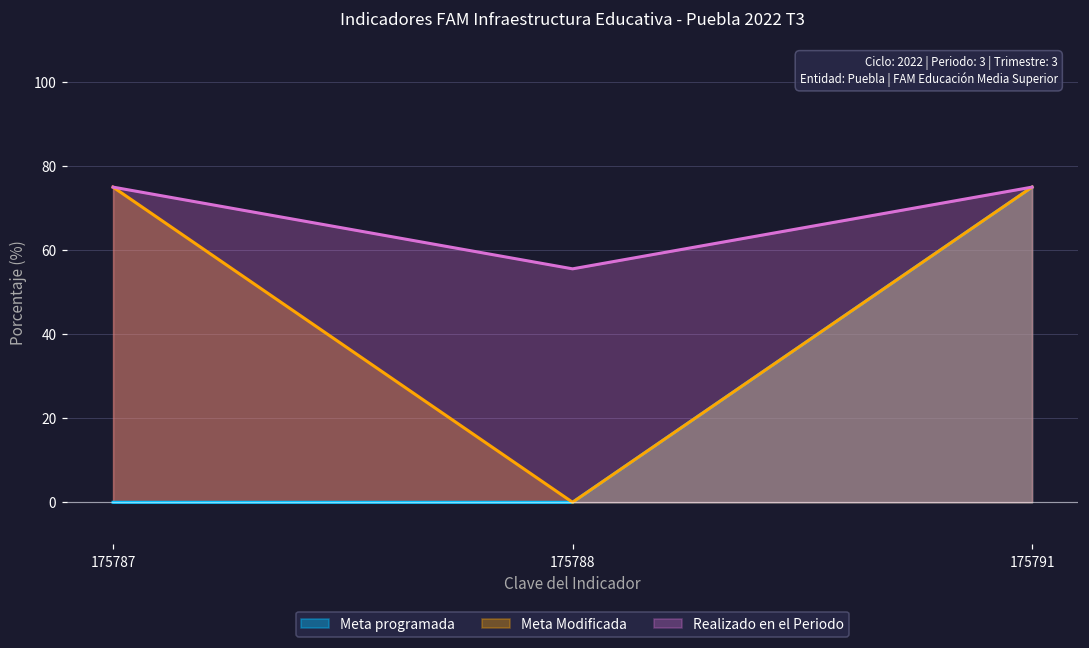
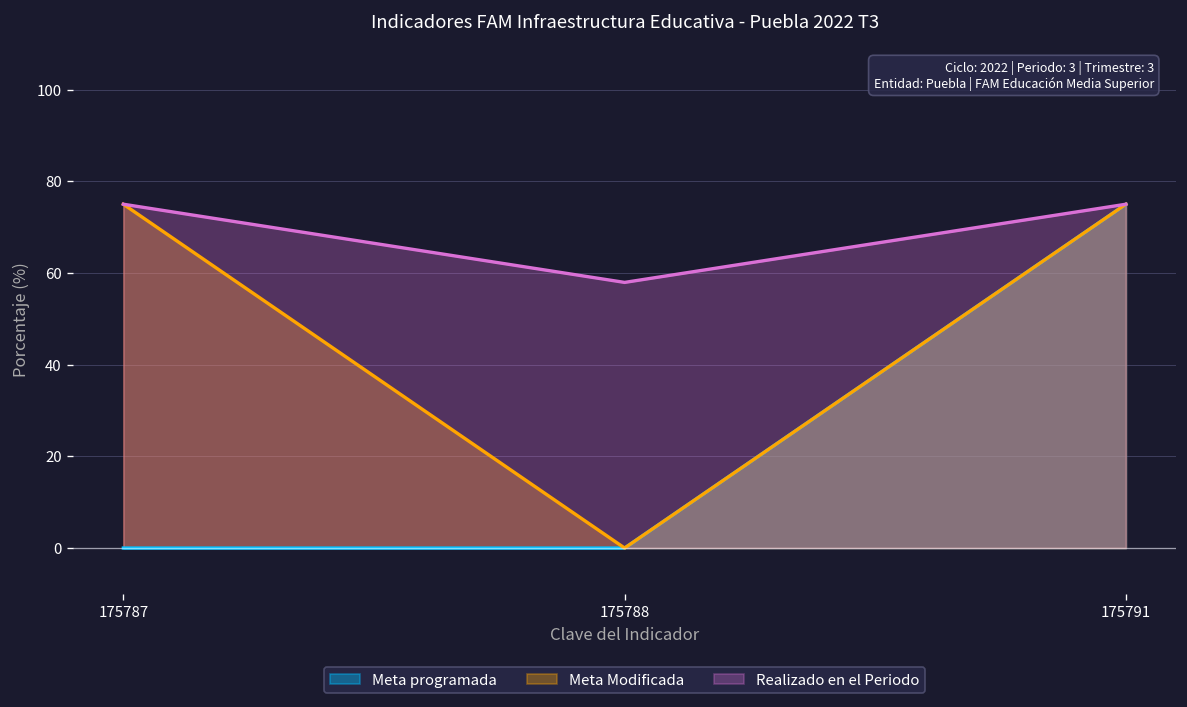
  {
    "Meta programada": {
      "175787": 0
    },
    "Realizado en el Periodo": {
-     "175788": 56
+     "175788": 58
    }
  }
